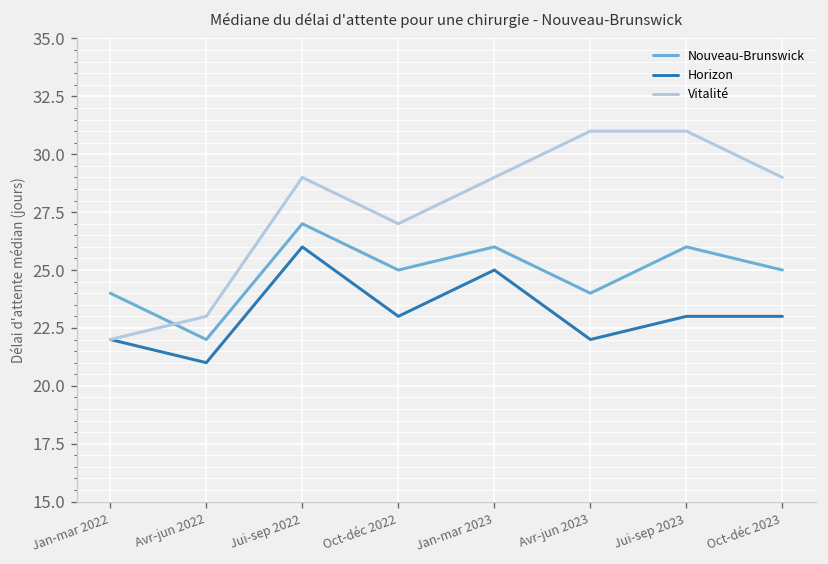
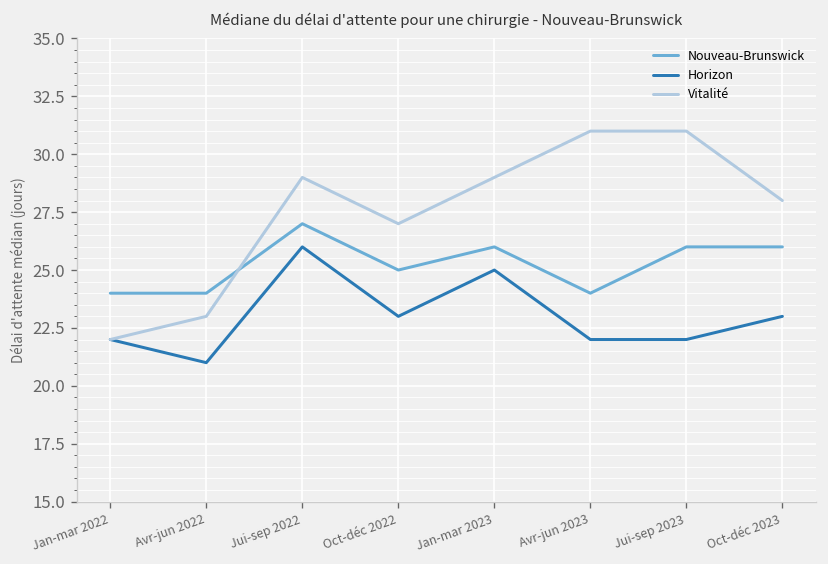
  {
    "Nouveau-Brunswick": {
      "Jan-mar 2022": 24,
-     "Avr-jun 2022": 22,
+     "Avr-jun 2022": 24,
      "Jui-sep 2022": 27,
      "Oct-déc 2022": 25,
      "Jan-mar 2023": 26,
      "Avr-jun 2023": 24,
      "Jui-sep 2023": 26,
-     "Oct-déc 2023": 25
+     "Oct-déc 2023": 26
    },
    "Horizon": {
      "Avr-jun 2022": 21,
      "Jui-sep 2022": 26,
      "Oct-déc 2022": 23,
      "Jan-mar 2023": 25,
      "Avr-jun 2023": 22,
-     "Jui-sep 2023": 23,
+     "Jui-sep 2023": 22,
      "Oct-déc 2023": 23
    },
    "Vitalité": {
      "Avr-jun 2022": 23,
      "Jui-sep 2022": 29,
      "Oct-déc 2022": 27,
      "Jan-mar 2023": 29,
      "Avr-jun 2023": 31,
      "Jui-sep 2023": 31,
-     "Oct-déc 2023": 29
+     "Oct-déc 2023": 28
    }
  }
